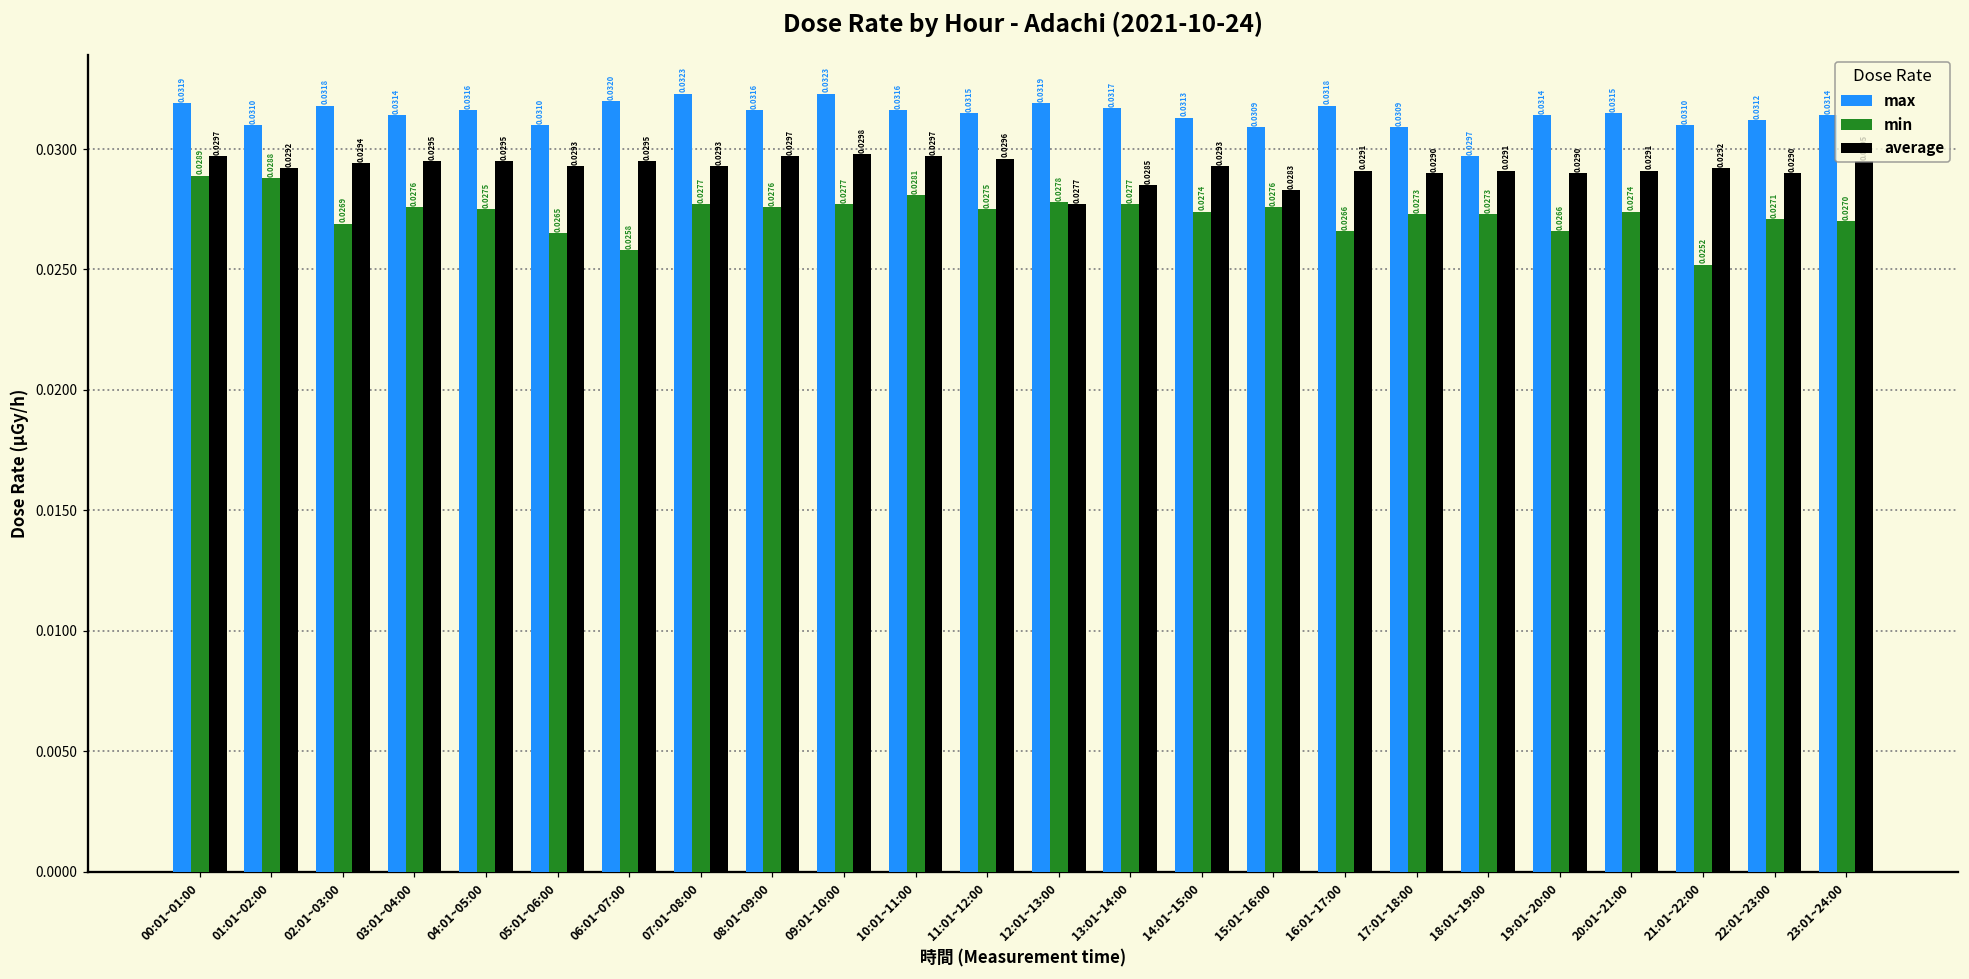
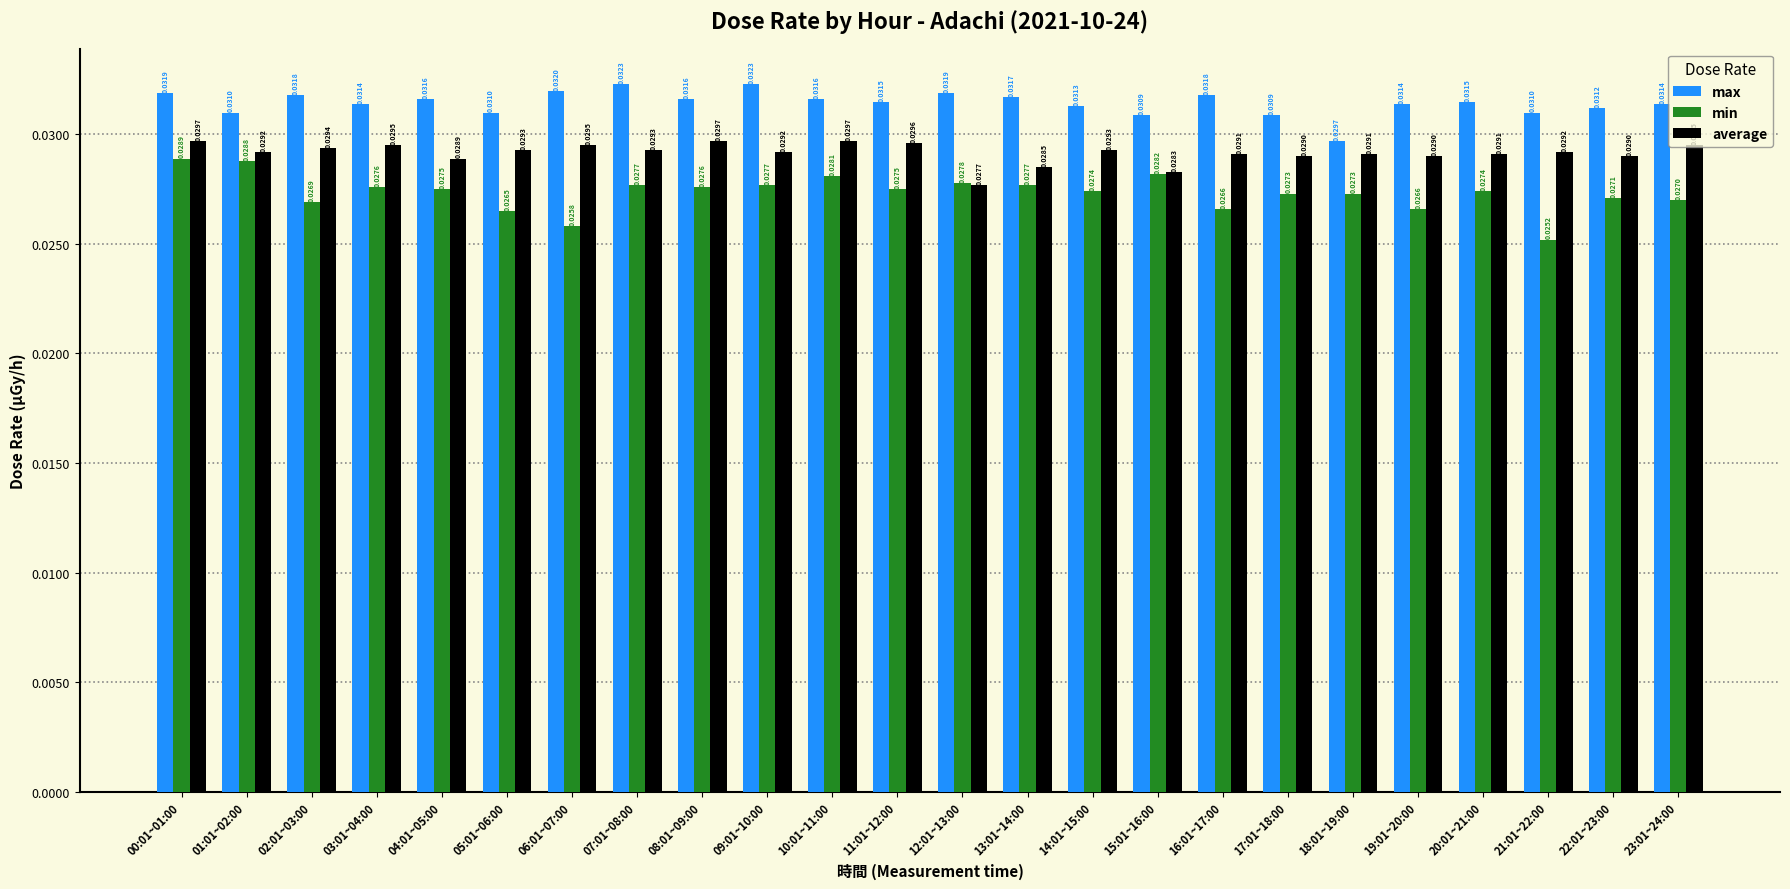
  {
    "max": {
      "00:01~01:00": 0.0319,
      "01:01~02:00": 0.0310,
      "02:01~03:00": 0.0318,
      "03:01~04:00": 0.0314,
      "04:01~05:00": 0.0316,
      "05:01~06:00": 0.0310,
      "06:01~07:00": 0.0320,
      "07:01~08:00": 0.0323,
      "08:01~09:00": 0.0316,
      "09:01~10:00": 0.0323,
      "10:01~11:00": 0.0316,
      "11:01~12:00": 0.0315,
      "12:01~13:00": 0.0319,
      "13:01~14:00": 0.0317,
      "14:01~15:00": 0.0313,
      "15:01~16:00": 0.0309,
      "16:01~17:00": 0.0318,
      "17:01~18:00": 0.0309,
      "18:01~19:00": 0.0297,
      "19:01~20:00": 0.0314,
      "20:01~21:00": 0.0315,
      "21:01~22:00": 0.0310,
      "22:01~23:00": 0.0312,
      "23:01~24:00": 0.0314
    },
    "min": {
      "00:01~01:00": 0.0289,
      "01:01~02:00": 0.0288,
      "02:01~03:00": 0.0269,
      "03:01~04:00": 0.0276,
      "04:01~05:00": 0.0275,
      "05:01~06:00": 0.0265,
      "06:01~07:00": 0.0258,
      "07:01~08:00": 0.0277,
      "08:01~09:00": 0.0276,
      "09:01~10:00": 0.0277,
      "10:01~11:00": 0.0281,
      "11:01~12:00": 0.0275,
      "12:01~13:00": 0.0278,
      "13:01~14:00": 0.0277,
      "14:01~15:00": 0.0274,
-     "15:01~16:00": 0.0276,
+     "15:01~16:00": 0.0282,
      "16:01~17:00": 0.0266,
      "17:01~18:00": 0.0273,
      "18:01~19:00": 0.0273,
      "19:01~20:00": 0.0266,
      "20:01~21:00": 0.0274,
      "21:01~22:00": 0.0252,
      "22:01~23:00": 0.0271,
      "23:01~24:00": 0.0270
    },
    "average": {
      "00:01~01:00": 0.0297,
      "01:01~02:00": 0.0292,
      "02:01~03:00": 0.0294,
      "03:01~04:00": 0.0295,
-     "04:01~05:00": 0.0295,
+     "04:01~05:00": 0.0289,
      "05:01~06:00": 0.0293,
      "06:01~07:00": 0.0295,
      "07:01~08:00": 0.0293,
      "08:01~09:00": 0.0297,
-     "09:01~10:00": 0.0298,
+     "09:01~10:00": 0.0292,
      "10:01~11:00": 0.0297,
      "11:01~12:00": 0.0296,
      "12:01~13:00": 0.0277,
      "13:01~14:00": 0.0285,
      "14:01~15:00": 0.0293,
      "15:01~16:00": 0.0283,
      "16:01~17:00": 0.0291,
      "17:01~18:00": 0.0290,
      "18:01~19:00": 0.0291,
      "19:01~20:00": 0.0290,
      "20:01~21:00": 0.0291,
      "21:01~22:00": 0.0292,
      "22:01~23:00": 0.0290
    }
  }
